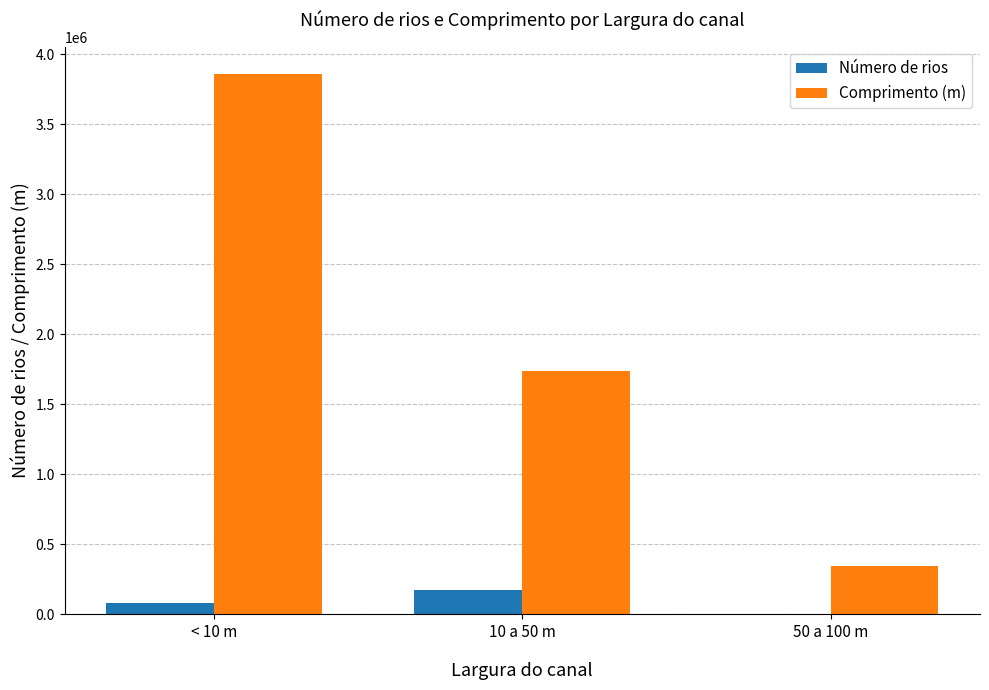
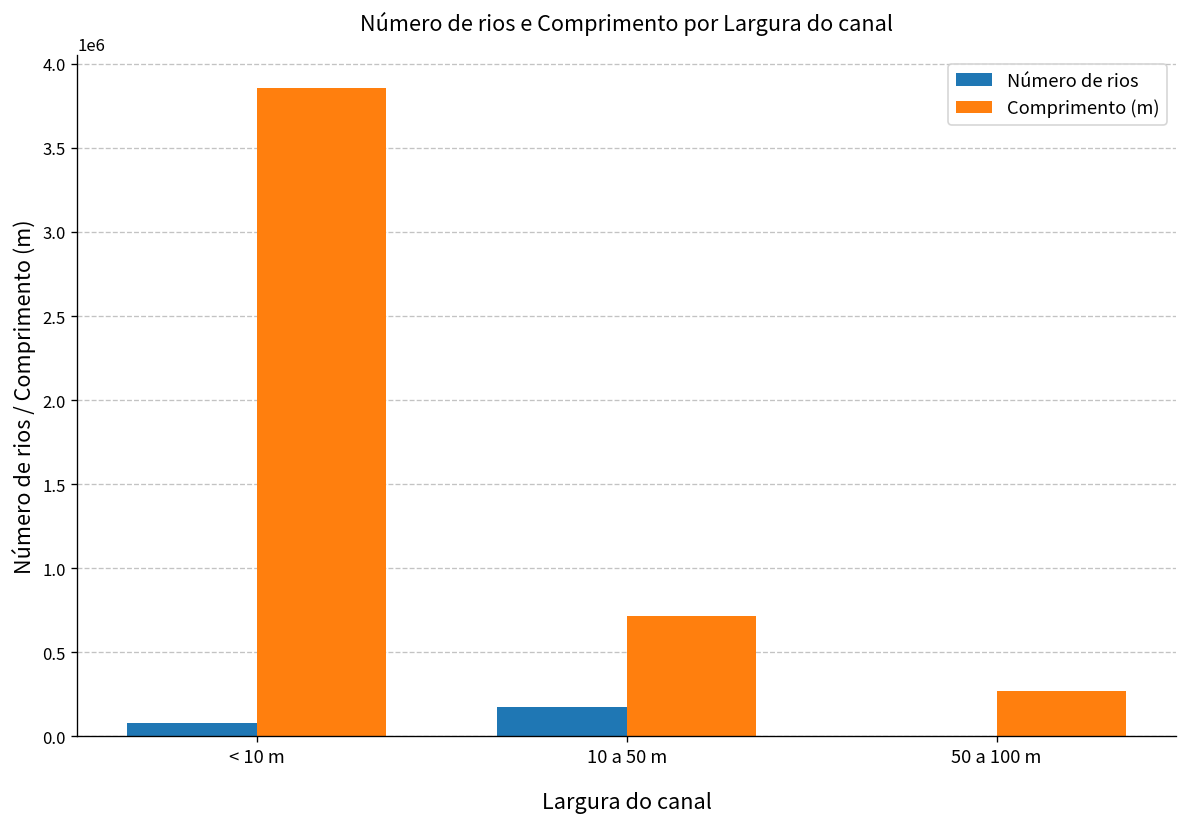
  {
    "Número de rios": {
      "< 10 m": 80000,
      "10 a 50 m": 180000
    },
    "Comprimento (m)": {
      "< 10 m": 3860000,
-     "10 a 50 m": 1740000,
-     "50 a 100 m": 350000
+     "10 a 50 m": 710000,
+     "50 a 100 m": 270000
    }
  }
